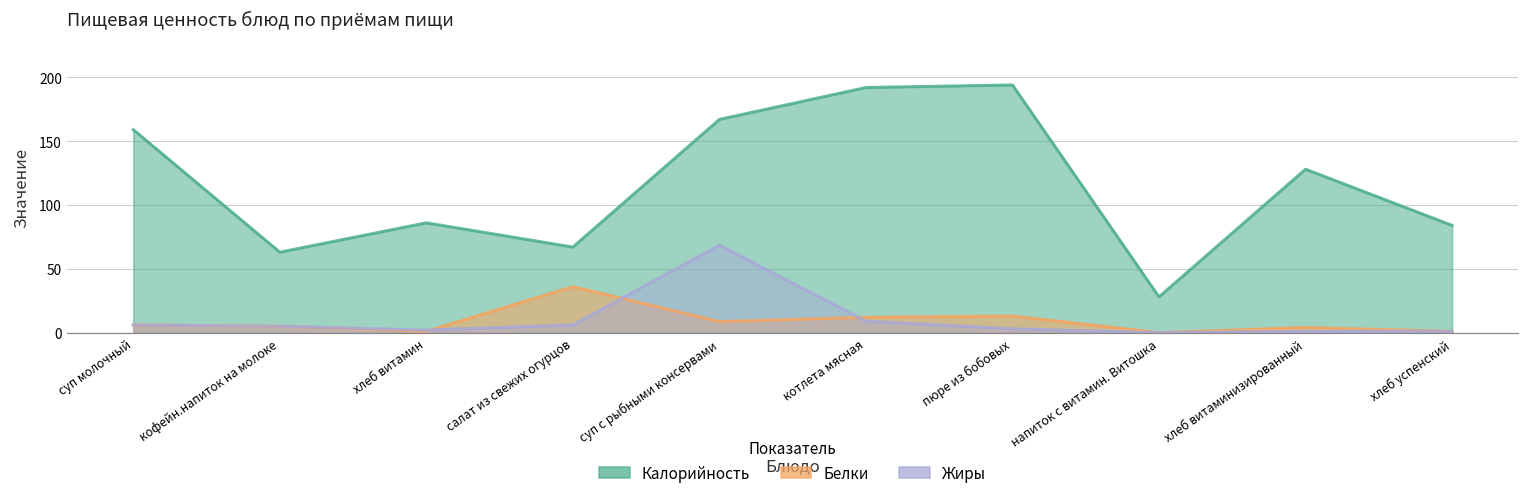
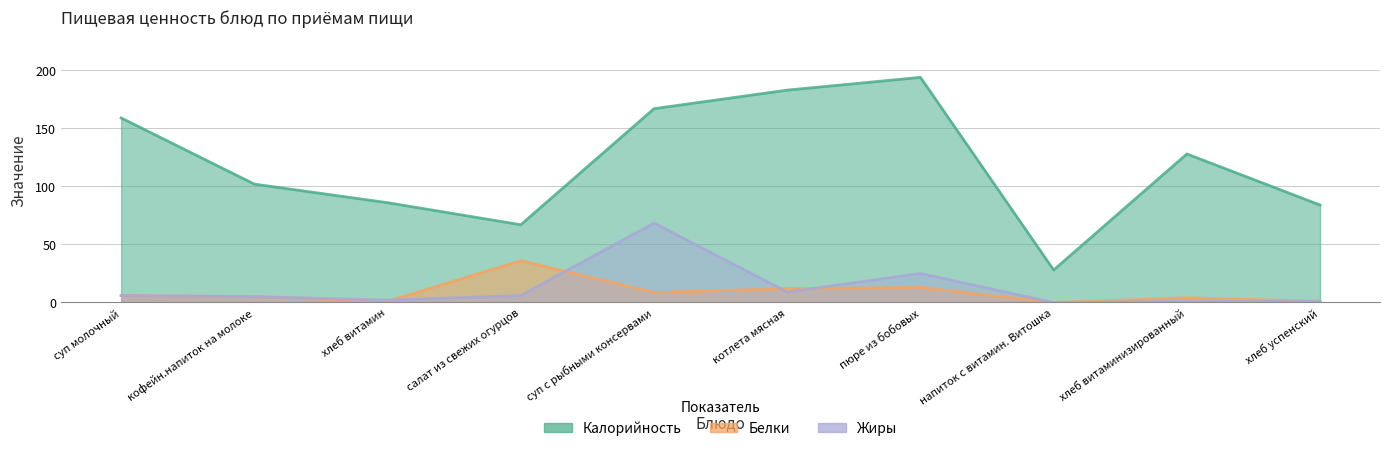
  {
    "Калорийность": {
      "суп молочный": 159,
-     "кофейн.напиток на молоке": 63,
+     "кофейн.напиток на молоке": 102,
      "хлеб витамин": 86,
      "салат из свежих огурцов": 67,
      "суп с рыбными консервами": 167,
-     "котлета мясная": 192,
+     "котлета мясная": 183,
      "пюре из бобовых": 194,
      "напиток с витамин. Витошка": 28,
      "хлеб витаминизированный": 128,
      "хлеб успенский": 84
    },
    "Белки": {
      "салат из свежих огурцов": 36,
      "суп с рыбными консервами": 9,
      "котлета мясная": 12,
      "пюре из бобовых": 13,
      "хлеб витаминизированный": 4
    },
    "Жиры": {
      "салат из свежих огурцов": 6,
      "суп с рыбными консервами": 68,
      "котлета мясная": 9,
-     "пюре из бобовых": 3,
+     "пюре из бобовых": 25,
      "хлеб витаминизированный": 1
    }
  }
